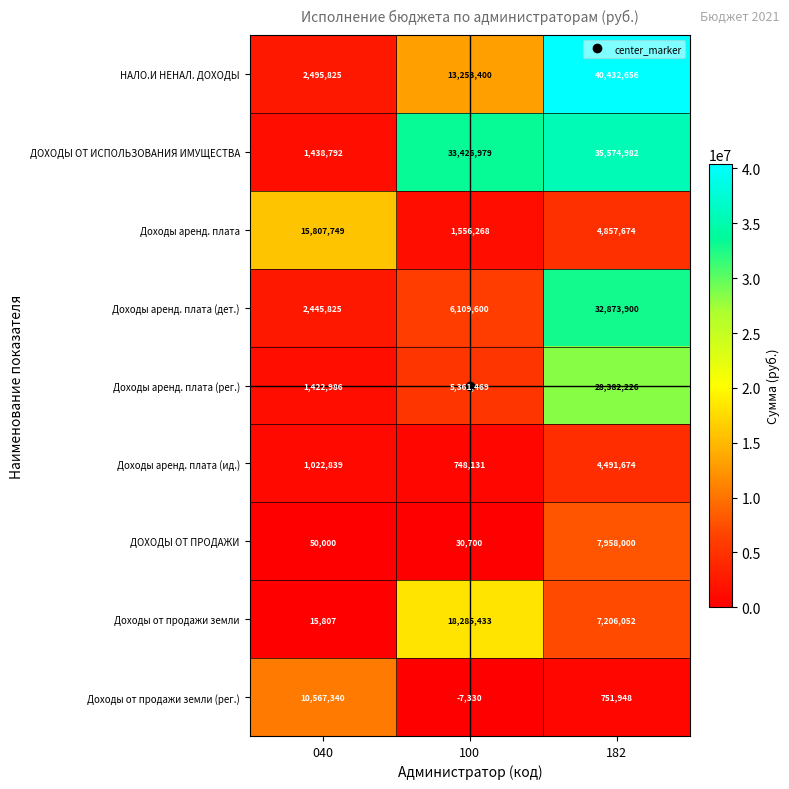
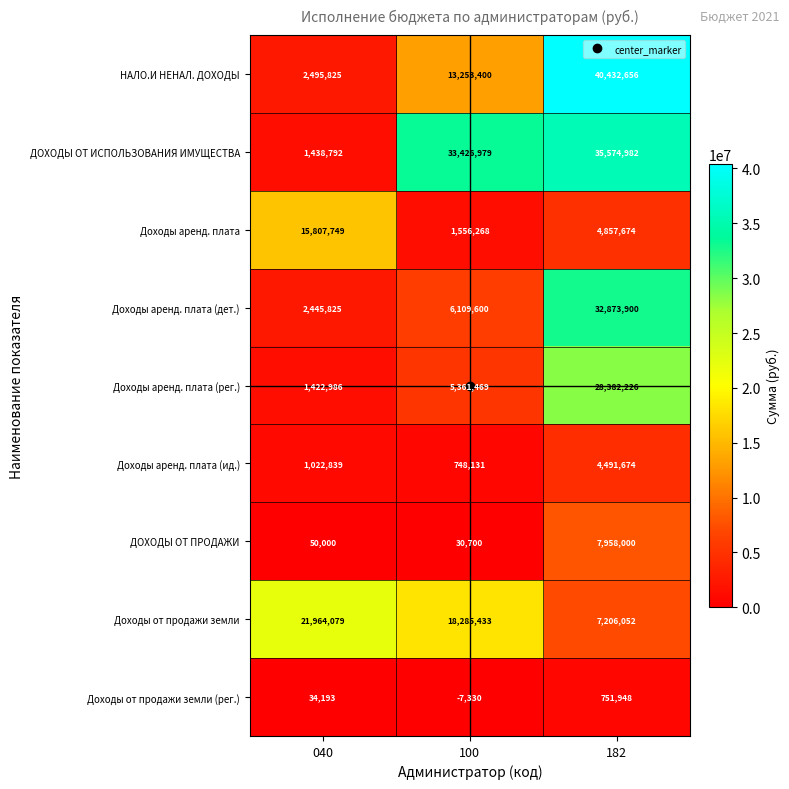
  {
    "НАЛО.И НЕНАЛ. ДОХОДЫ": {
      "040": "2,495,825",
      "100": "13,253,400",
      "182": "40,432,656"
    },
    "ДОХОДЫ ОТ ИСПОЛЬЗОВАНИЯ ИМУЩЕСТВА": {
      "040": "1,438,792",
      "100": "33,426,979",
      "182": "35,574,982"
    },
    "Доходы аренд. плата": {
      "040": "15,807,749",
      "100": "1,556,268",
      "182": "4,857,674"
    },
    "Доходы аренд. плата (дет.)": {
      "040": "2,445,825",
      "100": "6,109,600",
      "182": "32,873,900"
    },
    "Доходы аренд. плата (рег.)": {
      "040": "1,422,986",
      "182": "28,382,226"
    },
    "Доходы аренд. плата (ид.)": {
      "040": "1,022,839",
      "100": "748,131",
      "182": "4,491,674"
    },
    "ДОХОДЫ ОТ ПРОДАЖИ": {
      "040": "50,000",
      "100": "30,700",
      "182": "7,958,000"
    },
    "Доходы от продажи земли": {
-     "040": "15,807",
+     "040": "21,964,079",
      "100": "18,285,433",
      "182": "7,206,052"
    },
    "Доходы от продажи земли (рег.)": {
-     "040": "10,567,340",
+     "040": "34,193",
      "100": "-7,330",
      "182": "751,948"
    }
  }
